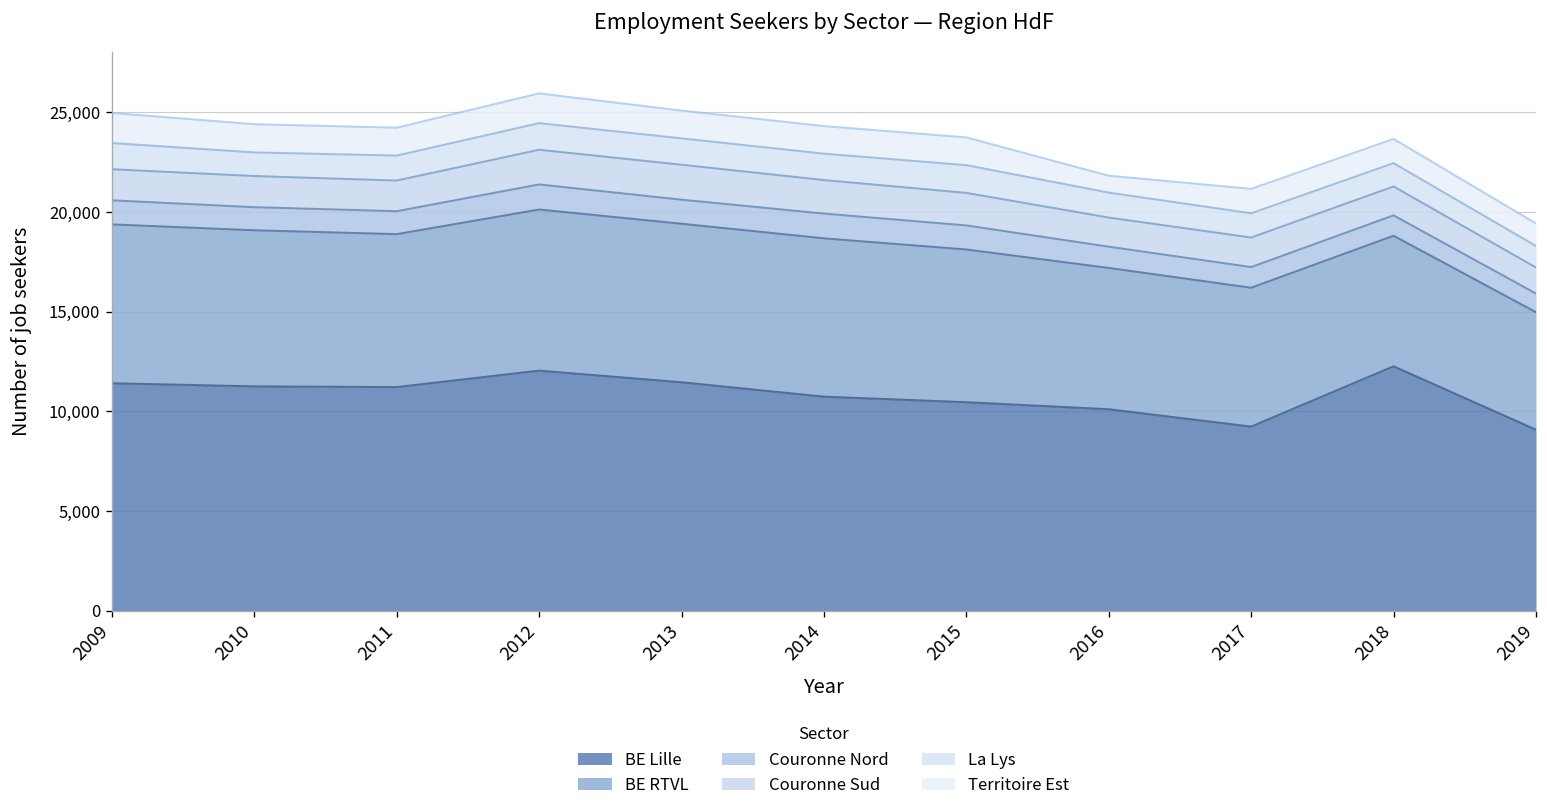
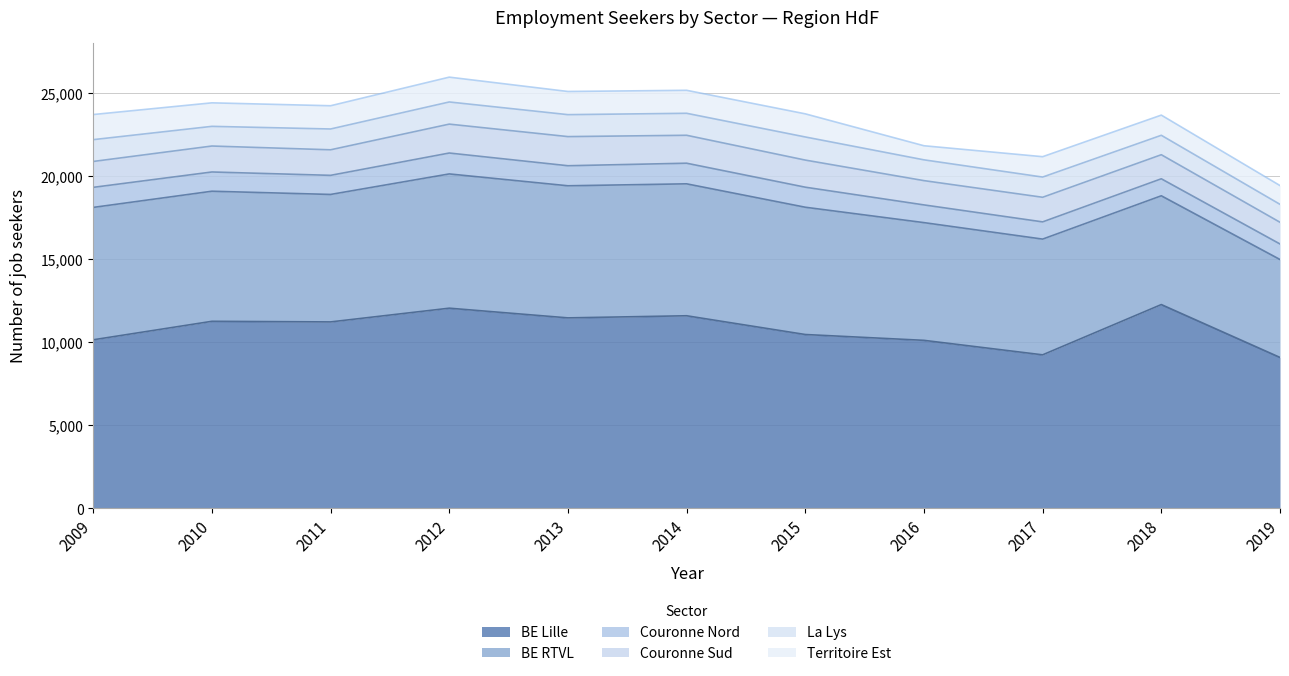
  {
    "BE Lille": {
-     "2009": "11,400",
+     "2009": "10,100",
      "2010": "11,200",
      "2011": "11,200",
      "2012": "12,000",
      "2013": "11,500",
-     "2014": "10,700",
+     "2014": "11,600",
      "2015": "10,500",
      "2016": "10,100",
      "2017": "9,200",
      "2018": "12,300",
      "2019": "9,100"
    }
  }
